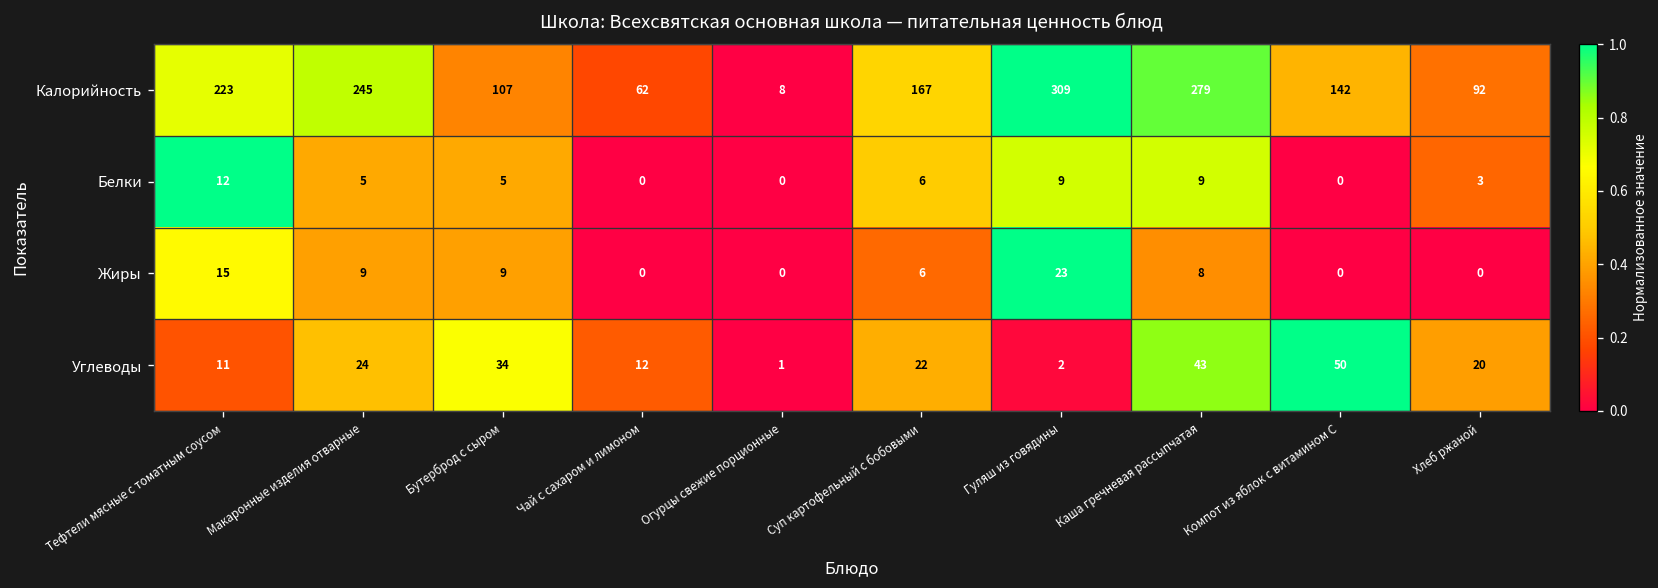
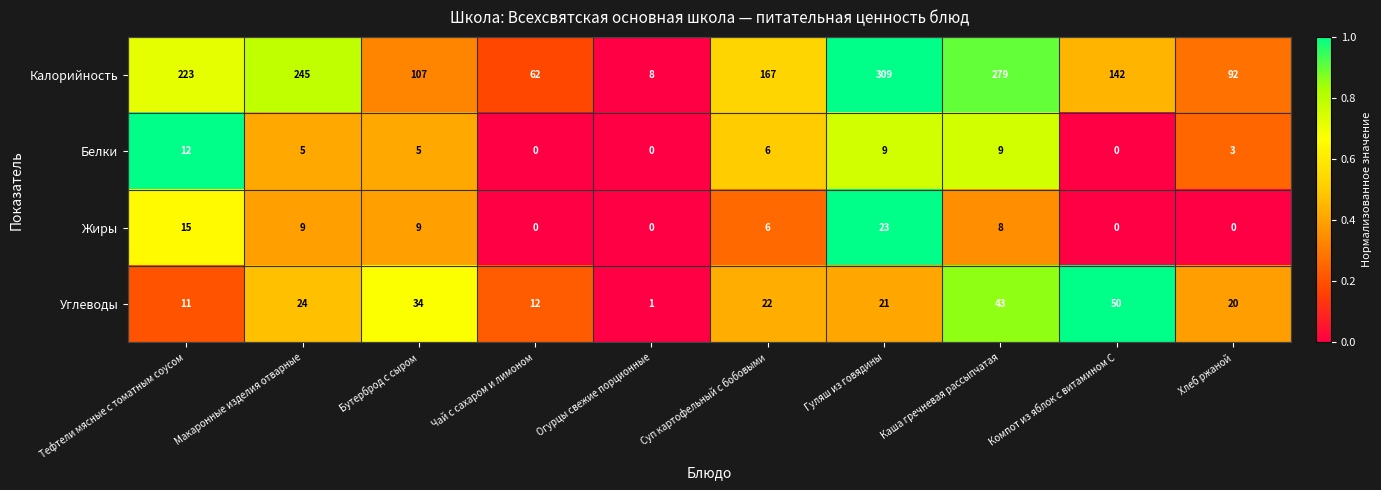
  {
    "Калорийность": {
      "Тефтели мясные с томатным соусом": 223,
      "Макаронные изделия отварные": 245,
      "Бутерброд с сыром": 107,
      "Чай с сахаром и лимоном": 62,
      "Огурцы свежие порционные": 8,
      "Суп картофельный с бобовыми": 167,
      "Гуляш из говядины": 309,
      "Каша гречневая рассыпчатая": 279,
      "Компот из яблок с витамином С": 142,
      "Хлеб ржаной": 92
    },
    "Белки": {
      "Тефтели мясные с томатным соусом": 12,
      "Макаронные изделия отварные": 5,
      "Бутерброд с сыром": 5,
      "Чай с сахаром и лимоном": 0,
      "Огурцы свежие порционные": 0,
      "Суп картофельный с бобовыми": 6,
      "Гуляш из говядины": 9,
      "Каша гречневая рассыпчатая": 9,
      "Компот из яблок с витамином С": 0,
      "Хлеб ржаной": 3
    },
    "Жиры": {
      "Тефтели мясные с томатным соусом": 15,
      "Макаронные изделия отварные": 9,
      "Бутерброд с сыром": 9,
      "Чай с сахаром и лимоном": 0,
      "Огурцы свежие порционные": 0,
      "Суп картофельный с бобовыми": 6,
      "Гуляш из говядины": 23,
      "Каша гречневая рассыпчатая": 8,
      "Компот из яблок с витамином С": 0,
      "Хлеб ржаной": 0
    },
    "Углеводы": {
      "Тефтели мясные с томатным соусом": 11,
      "Макаронные изделия отварные": 24,
      "Бутерброд с сыром": 34,
      "Чай с сахаром и лимоном": 12,
      "Огурцы свежие порционные": 1,
      "Суп картофельный с бобовыми": 22,
-     "Гуляш из говядины": 2,
+     "Гуляш из говядины": 21,
      "Каша гречневая рассыпчатая": 43,
      "Компот из яблок с витамином С": 50,
      "Хлеб ржаной": 20
    }
  }
